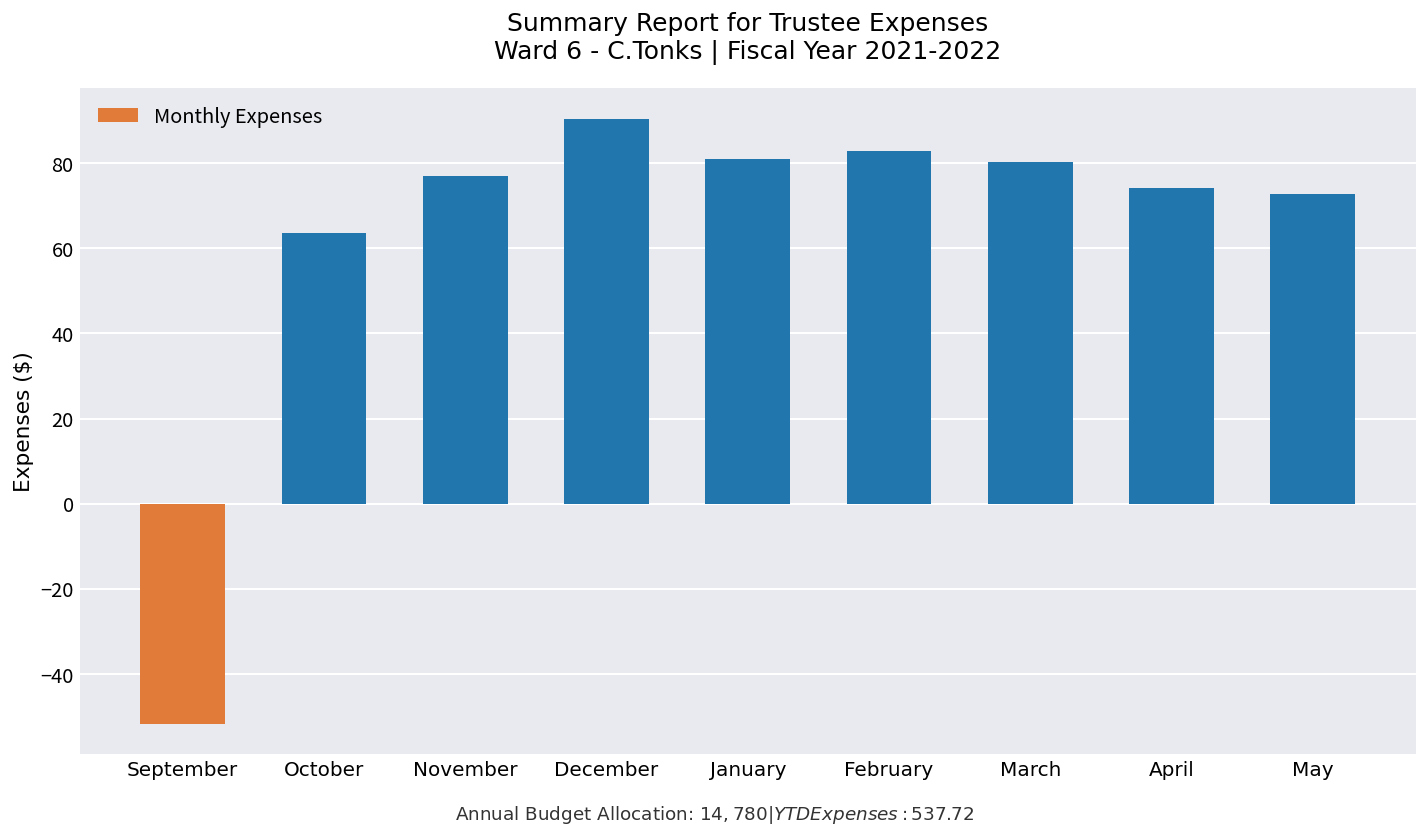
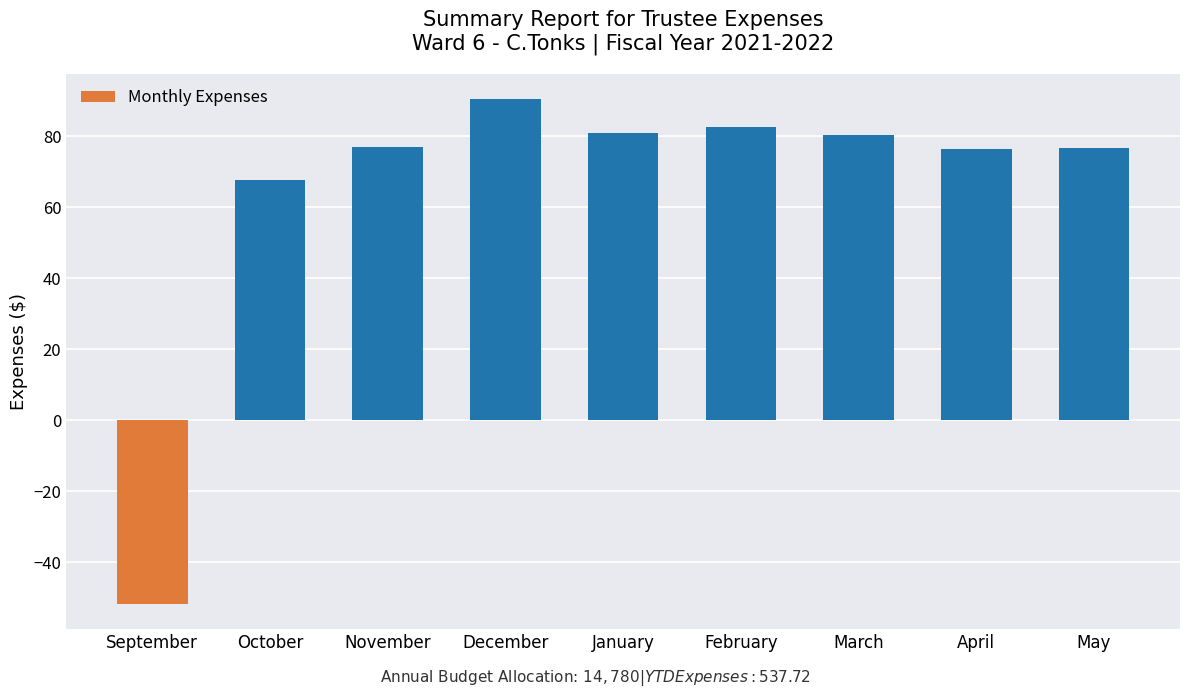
  {
    "September": -52,
-   "October": 64,
+   "October": 68,
    "November": 77,
    "December": 90,
    "January": 81,
    "February": 83,
    "March": 80,
-   "April": 74,
-   "May": 73
+   "April": 77,
+   "May": 77
  }
